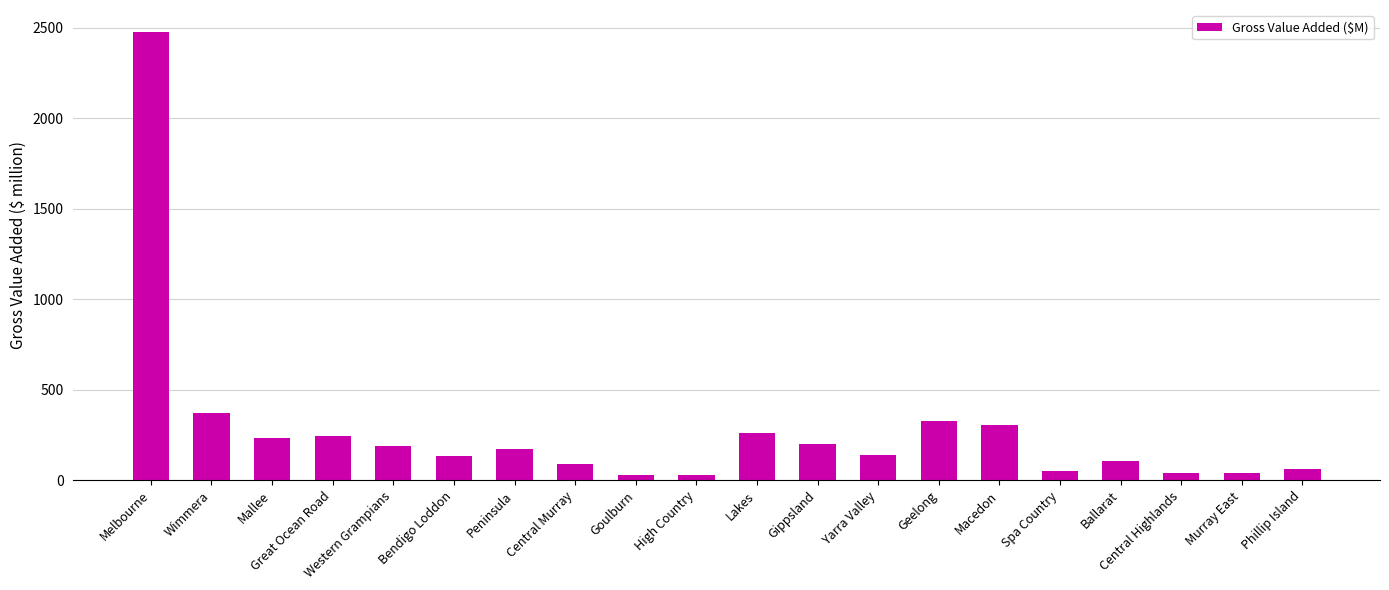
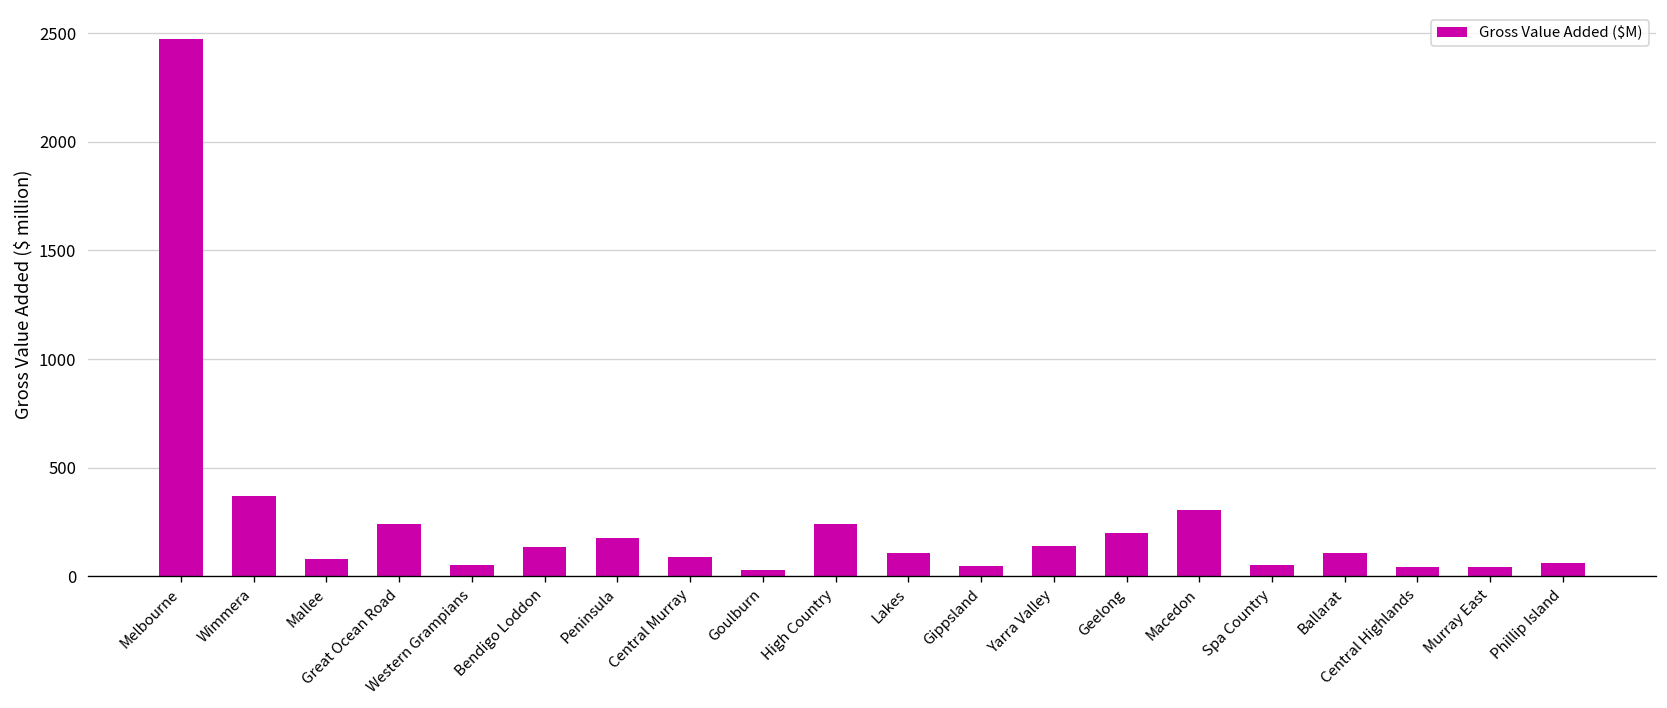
  {
    "Melbourne": 2470,
    "Wimmera": 370,
-   "Mallee": 230,
+   "Mallee": 80,
    "Great Ocean Road": 240,
-   "Western Grampians": 190,
+   "Western Grampians": 50,
    "Bendigo Loddon": 130,
    "Peninsula": 170,
    "Central Murray": 90,
    "Goulburn": 30,
-   "High Country": 30,
-   "Lakes": 260,
-   "Gippsland": 200,
+   "High Country": 240,
+   "Lakes": 110,
+   "Gippsland": 50,
    "Yarra Valley": 140,
-   "Geelong": 330,
+   "Geelong": 200,
    "Macedon": 310,
    "Spa Country": 50,
    "Ballarat": 110,
    "Central Highlands": 40,
    "Murray East": 40,
    "Phillip Island": 60
  }
